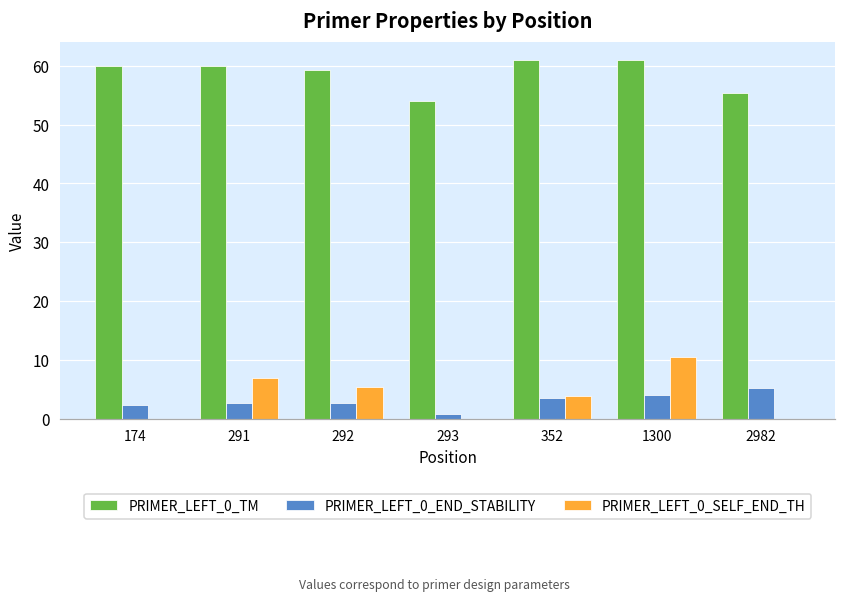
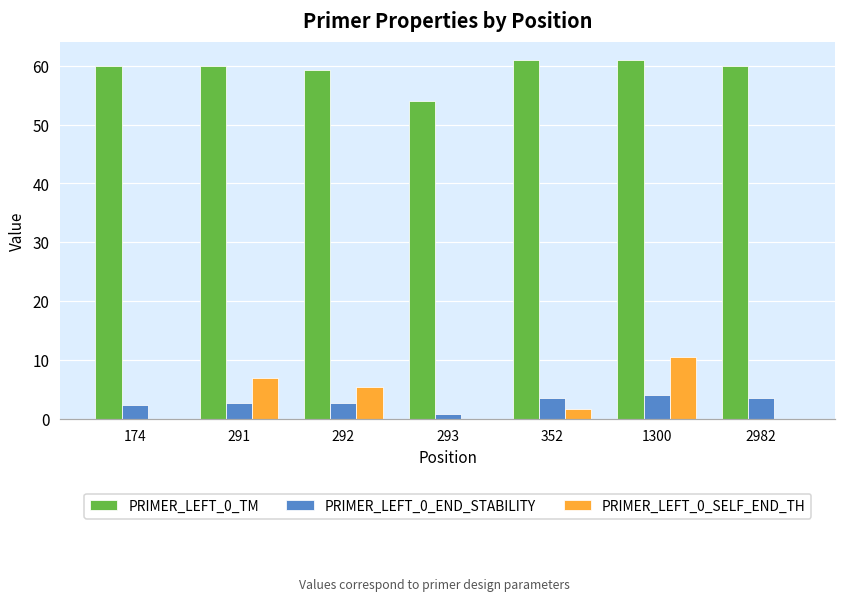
  {
    "PRIMER_LEFT_0_TM": {
      "174": 60,
      "291": 60,
      "292": 59,
      "293": 54,
      "352": 61,
      "1300": 61,
-     "2982": 55
+     "2982": 60
    },
    "PRIMER_LEFT_0_END_STABILITY": {
      "174": 2,
      "291": 3,
      "292": 3,
      "293": 1,
      "352": 4,
      "1300": 4,
-     "2982": 5
+     "2982": 4
    },
    "PRIMER_LEFT_0_SELF_END_TH": {
      "174": 0,
      "291": 7,
      "292": 5,
      "293": 0,
-     "352": 4,
+     "352": 2,
      "1300": 10,
      "2982": 0
    }
  }
